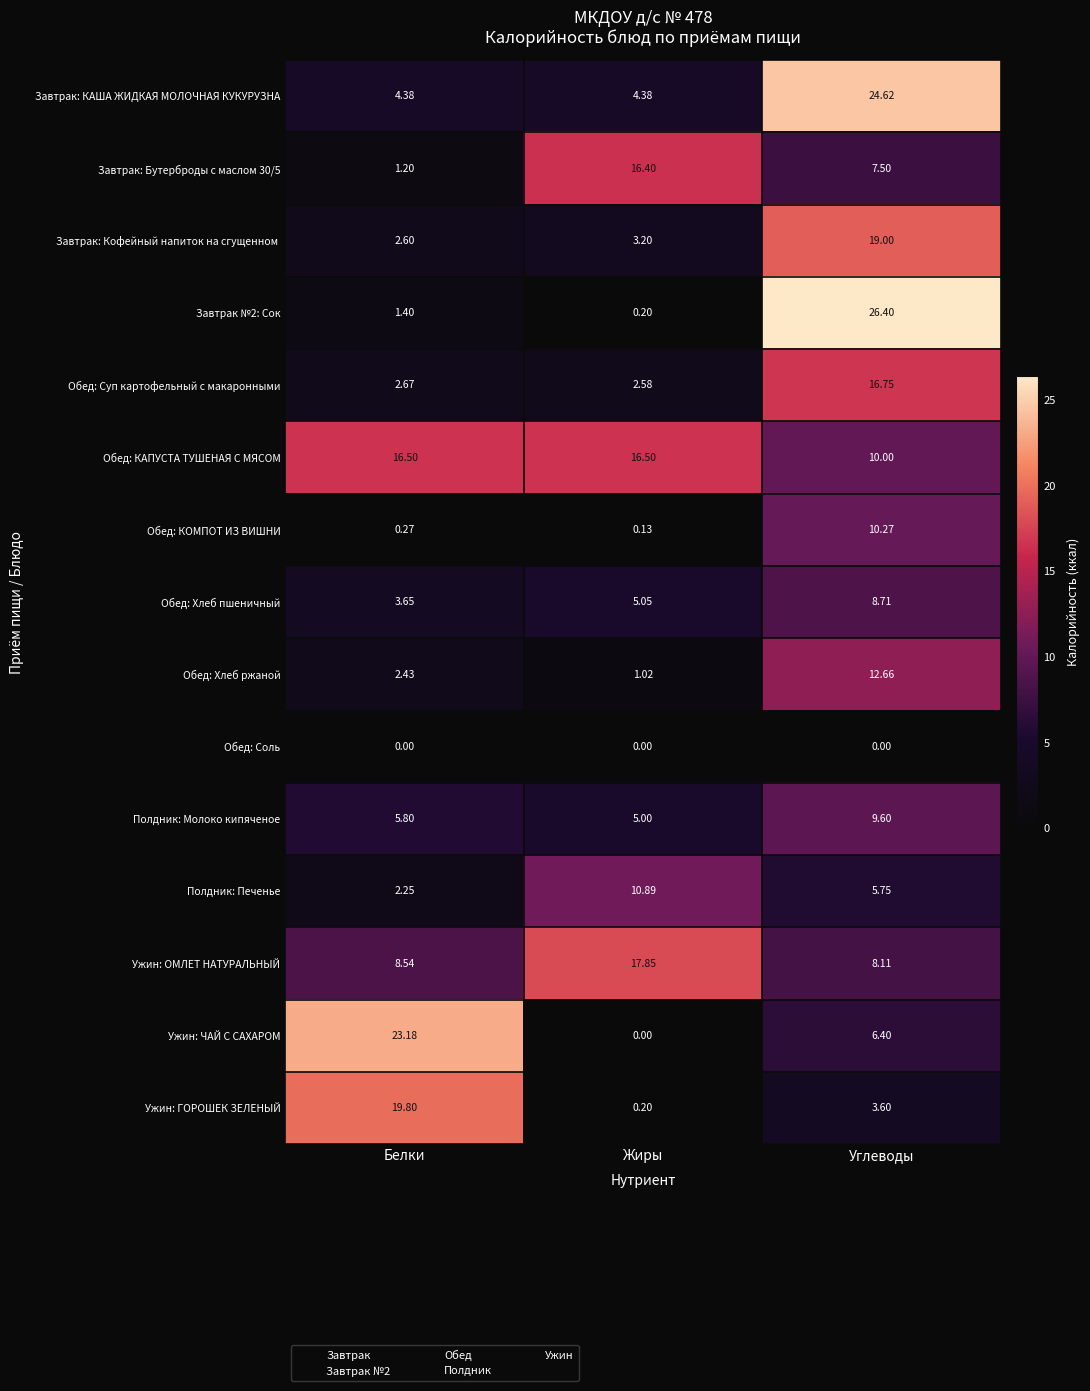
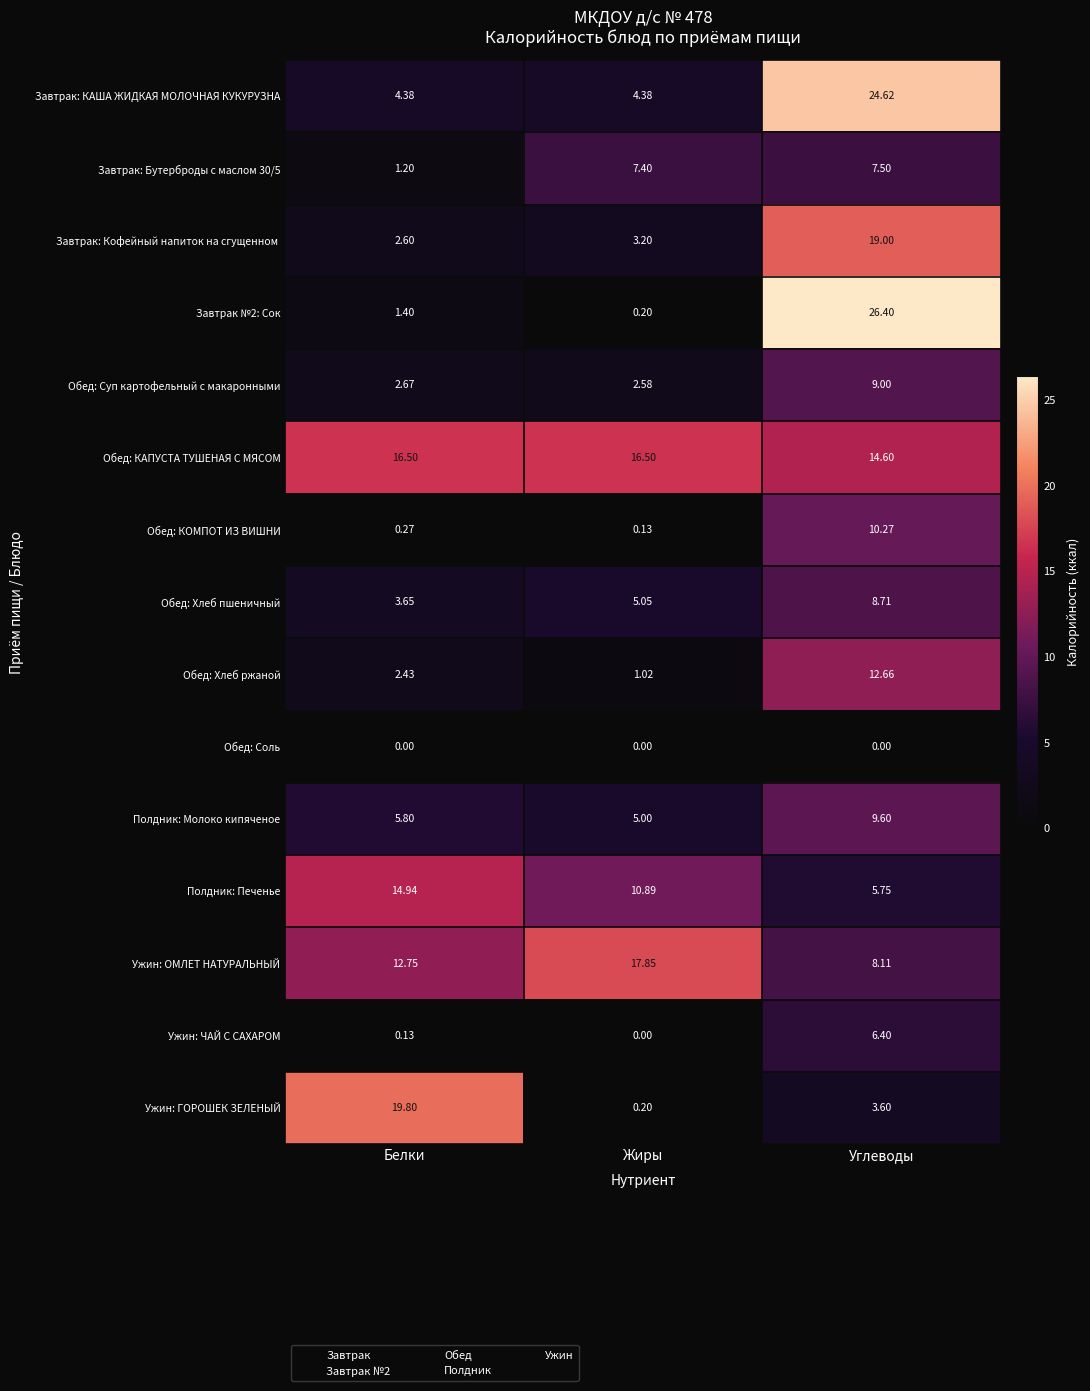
  {
    "Завтрак: КАША ЖИДКАЯ МОЛОЧНАЯ КУКУРУЗНА": {
      "Белки": 4.38,
      "Жиры": 4.38,
      "Углеводы": 24.62
    },
    "Завтрак: Бутерброды с маслом 30/5": {
      "Белки": 1.20,
-     "Жиры": 16.40,
+     "Жиры": 7.40,
      "Углеводы": 7.50
    },
    "Завтрак: Кофейный напиток на сгущенном": {
      "Белки": 2.60,
      "Жиры": 3.20,
      "Углеводы": 19.00
    },
    "Завтрак №2: Сок": {
      "Белки": 1.40,
      "Жиры": 0.20,
      "Углеводы": 26.40
    },
    "Обед: Суп картофельный с макаронными": {
      "Белки": 2.67,
      "Жиры": 2.58,
-     "Углеводы": 16.75
+     "Углеводы": 9.00
    },
    "Обед: КАПУСТА ТУШЕНАЯ С МЯСОМ": {
      "Белки": 16.50,
      "Жиры": 16.50,
-     "Углеводы": 10.00
+     "Углеводы": 14.60
    },
    "Обед: КОМПОТ ИЗ ВИШНИ": {
      "Белки": 0.27,
      "Жиры": 0.13,
      "Углеводы": 10.27
    },
    "Обед: Хлеб пшеничный": {
      "Белки": 3.65,
      "Жиры": 5.05,
      "Углеводы": 8.71
    },
    "Обед: Хлеб ржаной": {
      "Белки": 2.43,
      "Жиры": 1.02,
      "Углеводы": 12.66
    },
    "Обед: Соль": {
      "Белки": 0.00,
      "Жиры": 0.00,
      "Углеводы": 0.00
    },
    "Полдник: Молоко кипяченое": {
      "Белки": 5.80,
      "Жиры": 5.00,
      "Углеводы": 9.60
    },
    "Полдник: Печенье": {
-     "Белки": 2.25,
+     "Белки": 14.94,
      "Жиры": 10.89,
      "Углеводы": 5.75
    },
    "Ужин: ОМЛЕТ НАТУРАЛЬНЫЙ": {
-     "Белки": 8.54,
+     "Белки": 12.75,
      "Жиры": 17.85,
      "Углеводы": 8.11
    },
    "Ужин: ЧАЙ С САХАРОМ": {
-     "Белки": 23.18,
+     "Белки": 0.13,
      "Жиры": 0.00,
      "Углеводы": 6.40
    },
    "Ужин: ГОРОШЕК ЗЕЛЕНЫЙ": {
      "Белки": 19.80,
      "Жиры": 0.20,
      "Углеводы": 3.60
    }
  }
